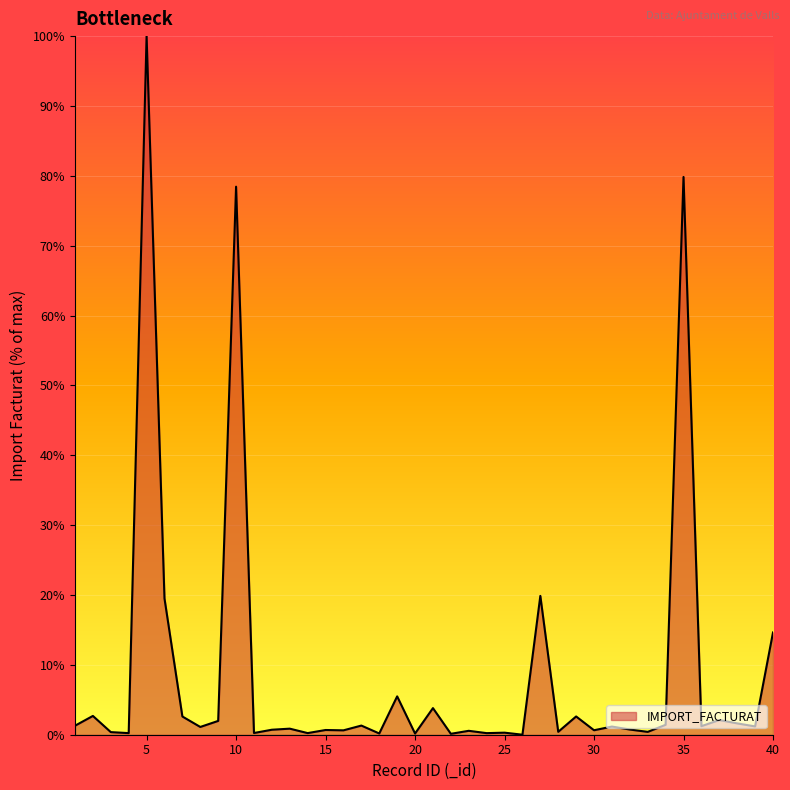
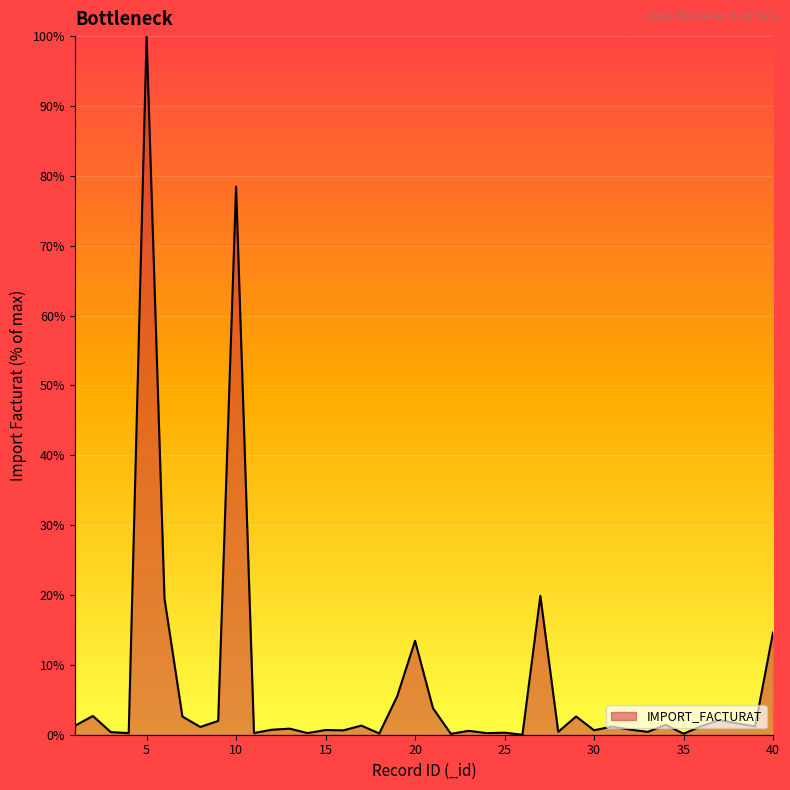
  {
    "5": "100%",
    "10": "78%",
    "15": "1%",
-   "20": "0%",
+   "20": "13%",
    "25": "0%",
    "30": "1%",
-   "35": "80%",
+   "35": "0%",
    "40": "15%"
  }
